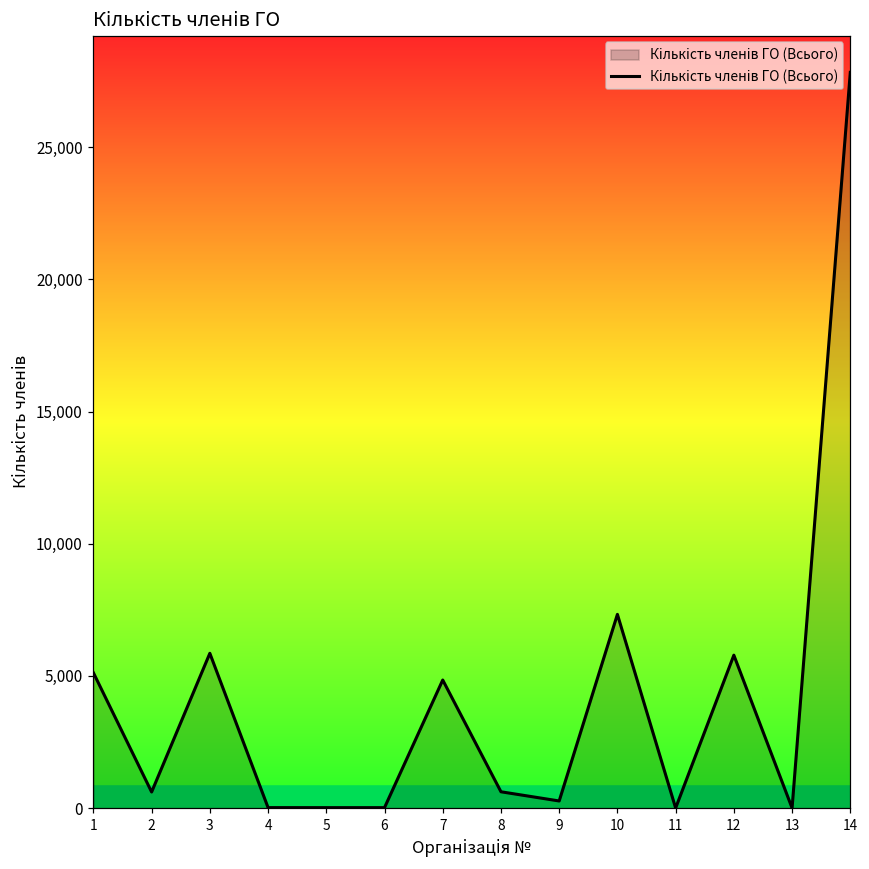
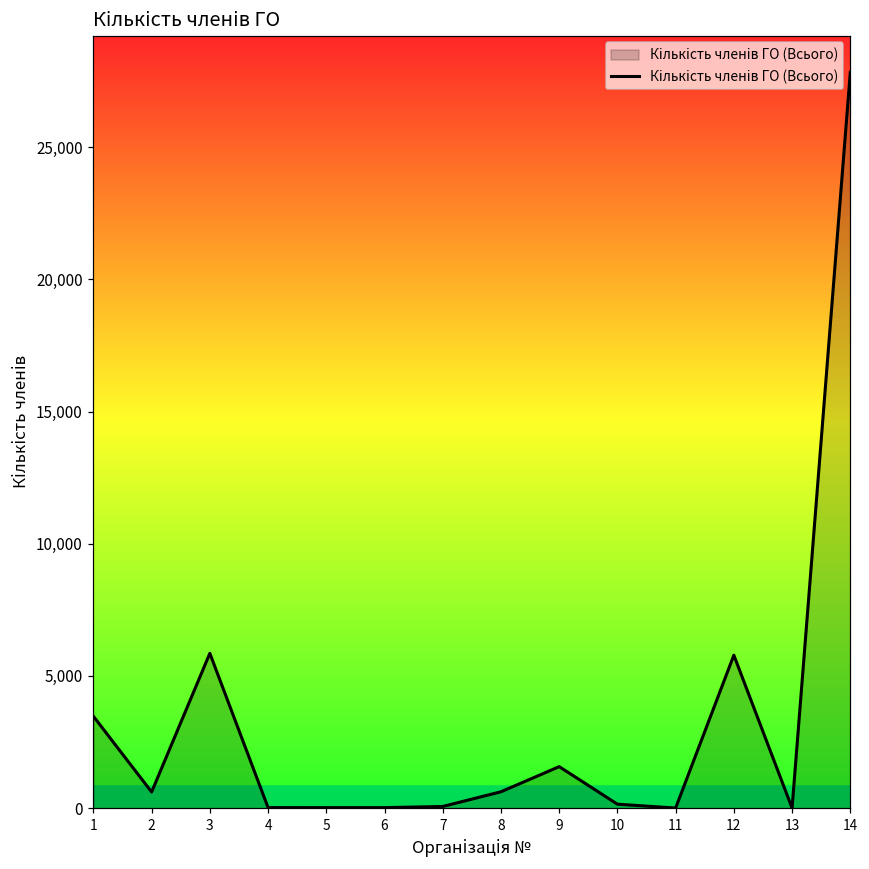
  {
    "Кількість членів ГО (Всього)": {
-     "1": "5,100",
+     "1": "3,500",
      "2": "600",
      "3": "5,900",
      "4": "0",
      "5": "0",
      "6": "0",
-     "7": "4,800",
+     "7": "100",
      "8": "600",
-     "9": "300",
-     "10": "7,300",
+     "9": "1,600",
+     "10": "200",
      "11": "0",
      "12": "5,800",
      "13": "0",
      "14": "27,800"
    }
  }
